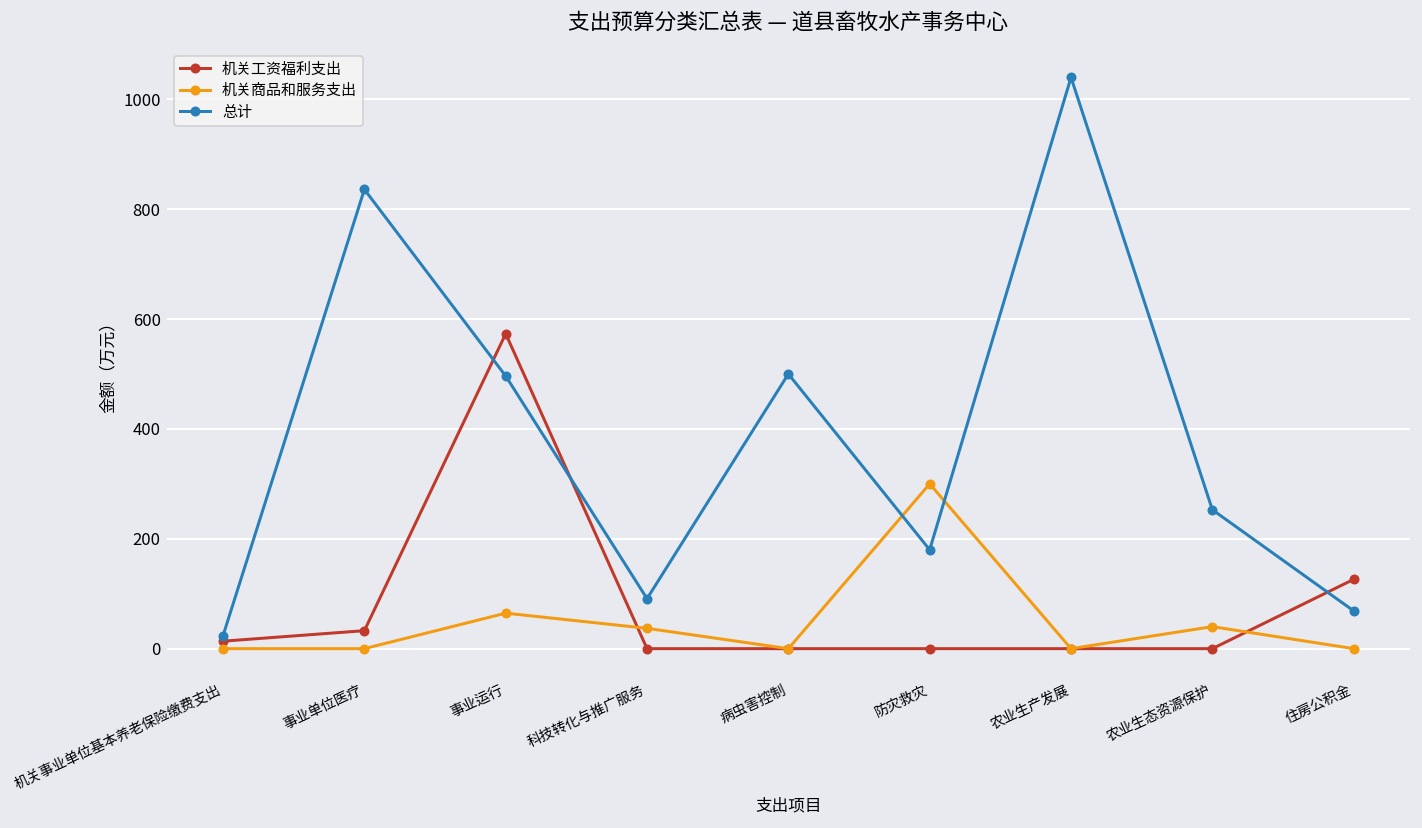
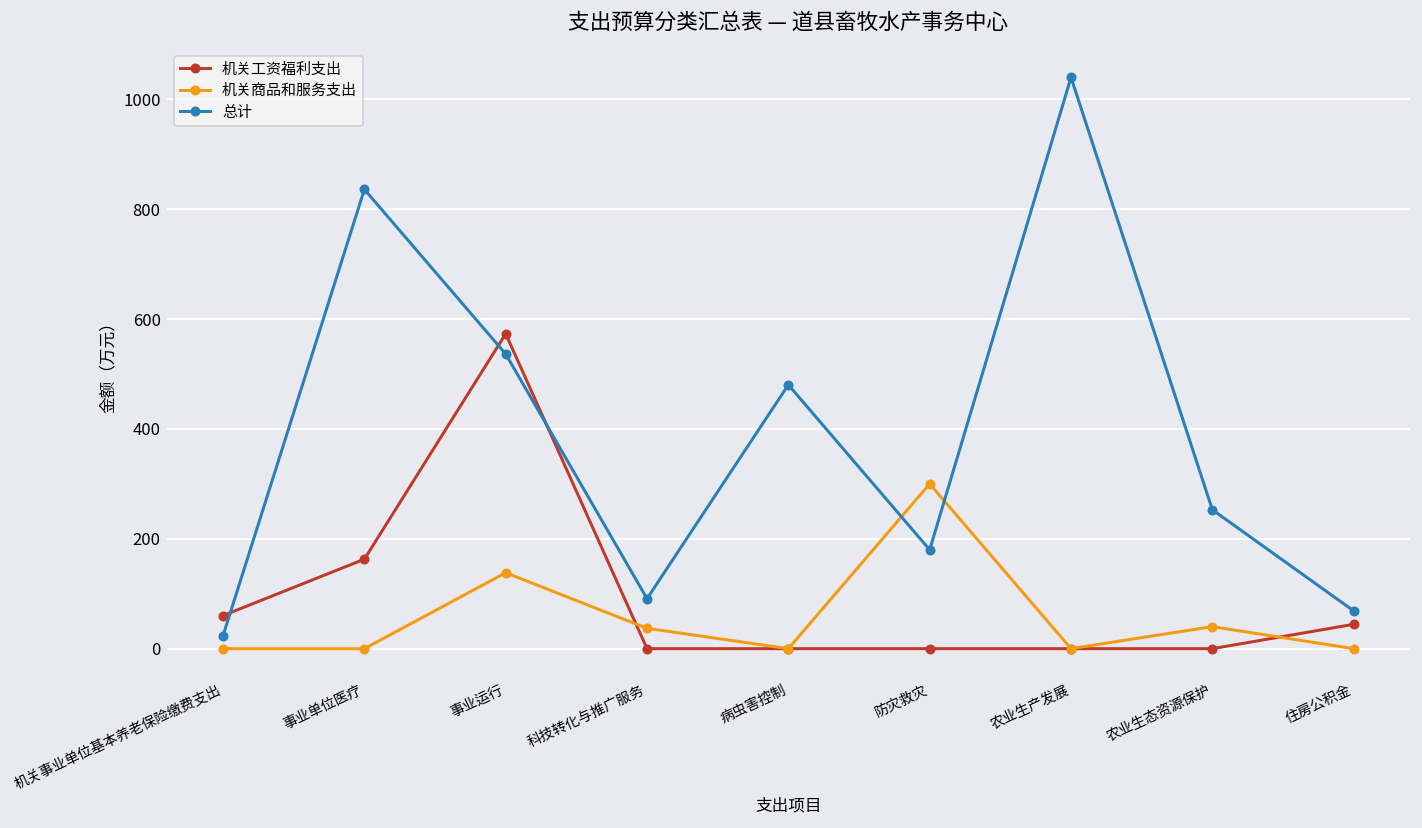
  {
    "机关工资福利支出": {
-     "机关事业单位基本养老保险缴费支出": 10,
-     "事业单位医疗": 30,
+     "机关事业单位基本养老保险缴费支出": 60,
+     "事业单位医疗": 160,
      "事业运行": 570,
      "科技转化与推广服务": 0,
      "防灾救灾": 0,
      "农业生态资源保护": 0,
-     "住房公积金": 130
+     "住房公积金": 40
    },
    "机关商品和服务支出": {
      "机关事业单位基本养老保险缴费支出": 0,
      "事业单位医疗": 0,
-     "事业运行": 60,
+     "事业运行": 140,
      "科技转化与推广服务": 40,
      "防灾救灾": 300,
      "农业生态资源保护": 40,
      "住房公积金": 0
    },
    "总计": {
      "机关事业单位基本养老保险缴费支出": 20,
      "事业单位医疗": 840,
-     "事业运行": 500,
+     "事业运行": 540,
      "科技转化与推广服务": 90,
-     "病虫害控制": 500,
+     "病虫害控制": 480,
      "防灾救灾": 180,
      "农业生产发展": 1040,
      "农业生态资源保护": 250,
      "住房公积金": 70
    }
  }
